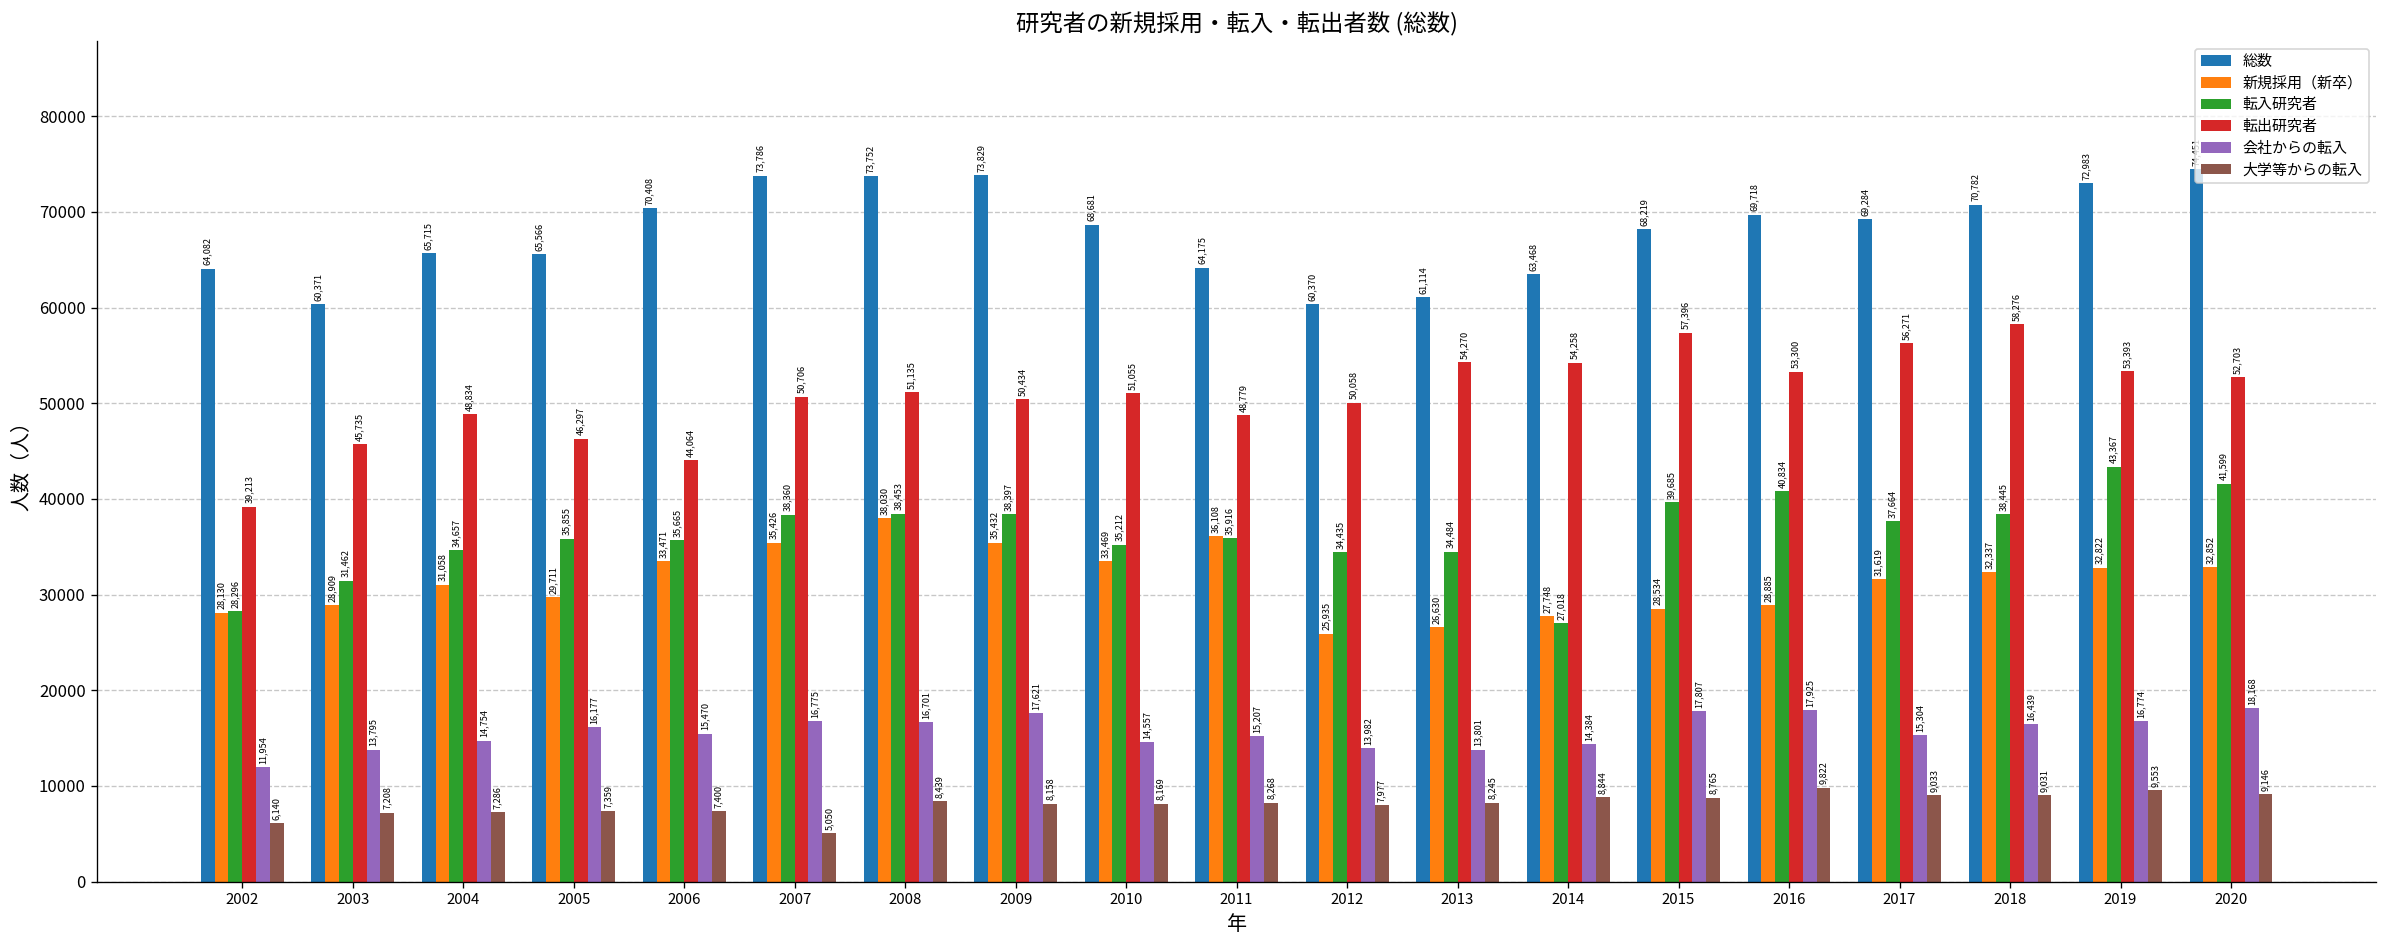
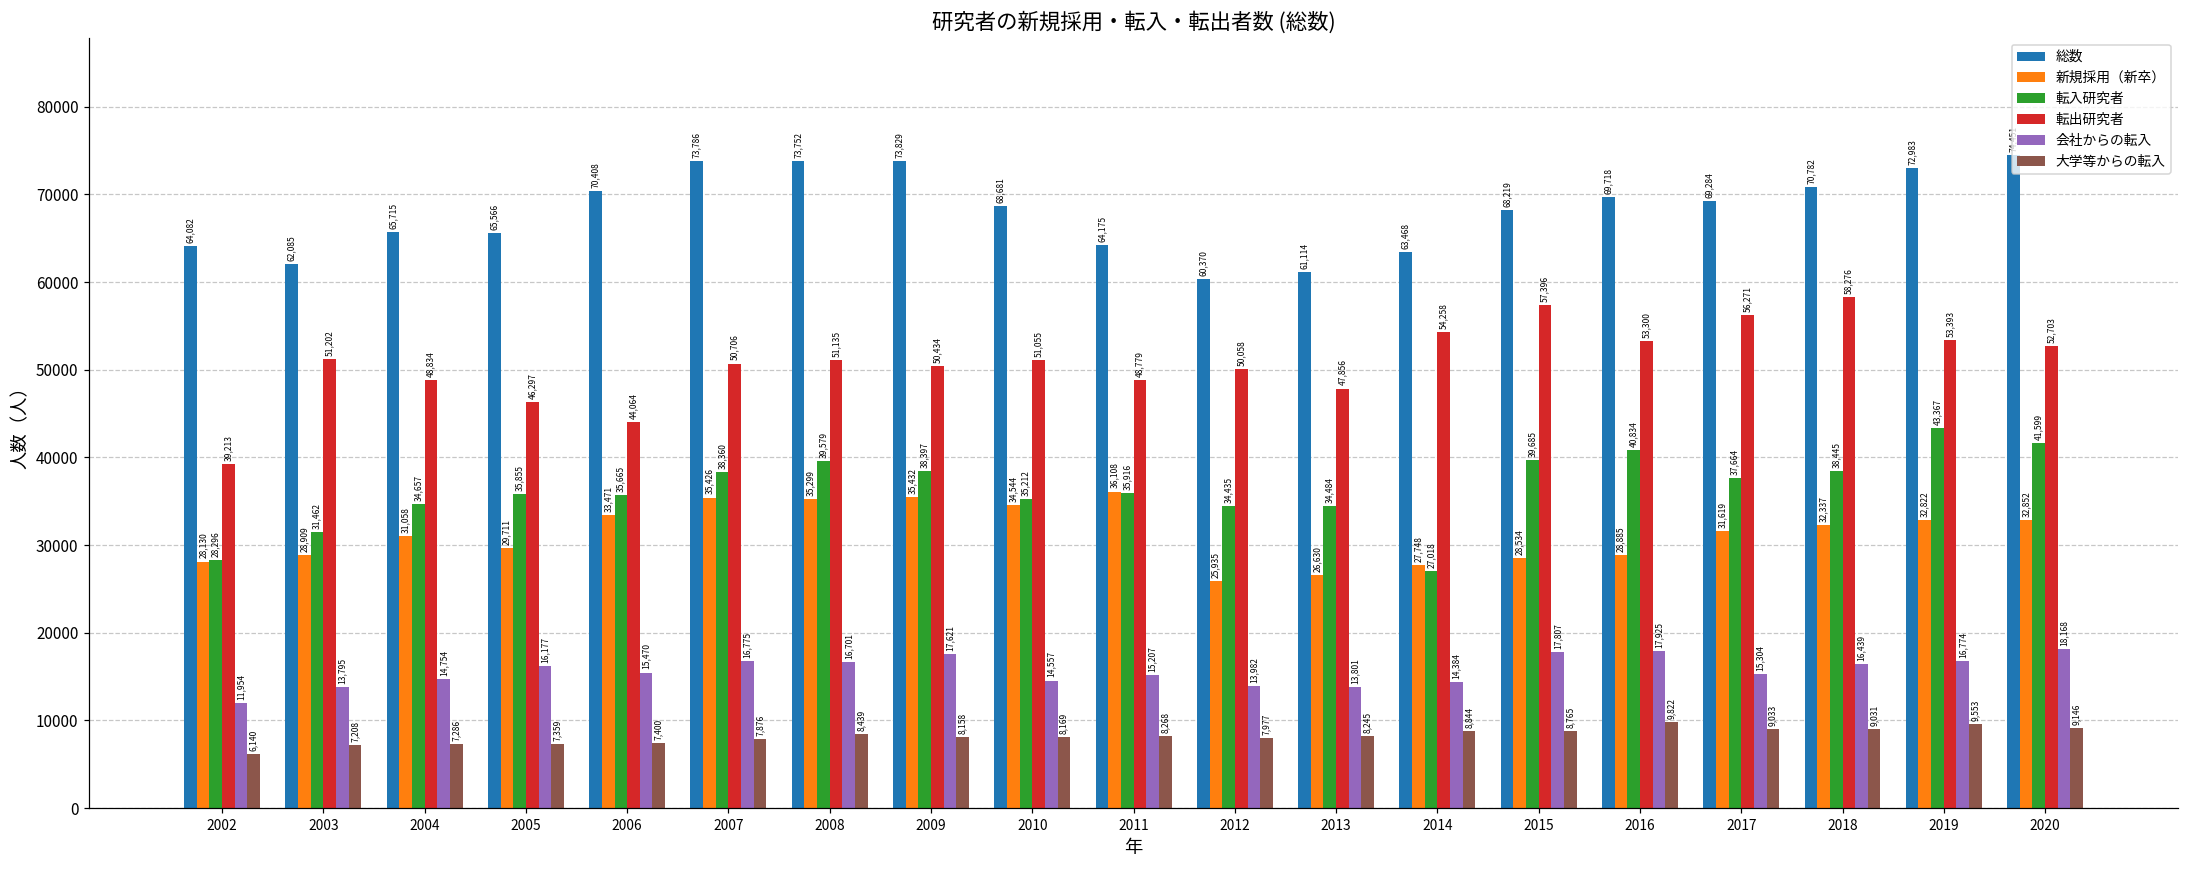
  {
    "総数": {
      "2002": "64,082",
-     "2003": "60,371",
+     "2003": "62,085",
      "2004": "65,715",
      "2005": "65,566",
      "2006": "70,408",
      "2007": "73,786",
      "2008": "73,752",
      "2009": "73,829",
      "2010": "68,681",
      "2011": "64,175",
      "2012": "60,370",
      "2013": "61,114",
      "2014": "63,468",
      "2015": "68,219",
      "2016": "69,718",
      "2017": "69,284",
      "2018": "70,782",
      "2019": "72,983"
    },
    "新規採用（新卒）": {
      "2002": "28,130",
      "2003": "28,909",
      "2004": "31,058",
      "2005": "29,711",
      "2006": "33,471",
      "2007": "35,426",
-     "2008": "38,030",
+     "2008": "35,299",
      "2009": "35,432",
-     "2010": "33,469",
+     "2010": "34,544",
      "2011": "36,108",
      "2012": "25,935",
      "2013": "26,630",
      "2014": "27,748",
      "2015": "28,534",
      "2016": "28,885",
      "2017": "31,619",
      "2018": "32,337",
      "2019": "32,822",
      "2020": "32,852"
    },
    "転入研究者": {
      "2002": "28,296",
      "2003": "31,462",
      "2004": "34,657",
      "2005": "35,855",
      "2006": "35,665",
      "2007": "38,360",
-     "2008": "38,453",
+     "2008": "39,579",
      "2009": "38,397",
      "2010": "35,212",
      "2011": "35,916",
      "2012": "34,435",
      "2013": "34,484",
      "2014": "27,018",
      "2015": "39,685",
      "2016": "40,834",
      "2017": "37,664",
      "2018": "38,445",
      "2019": "43,367",
      "2020": "41,599"
    },
    "転出研究者": {
      "2002": "39,213",
-     "2003": "45,735",
+     "2003": "51,202",
      "2004": "48,834",
      "2005": "46,297",
      "2006": "44,064",
      "2007": "50,706",
      "2008": "51,135",
      "2009": "50,434",
      "2010": "51,055",
      "2011": "48,779",
      "2012": "50,058",
-     "2013": "54,270",
+     "2013": "47,856",
      "2014": "54,258",
      "2015": "57,396",
      "2016": "53,300",
      "2017": "56,271",
      "2018": "58,276",
      "2019": "53,393",
      "2020": "52,703"
    },
    "会社からの転入": {
      "2002": "11,954",
      "2003": "13,795",
      "2004": "14,754",
      "2005": "16,177",
      "2006": "15,470",
      "2007": "16,775",
      "2008": "16,701",
      "2009": "17,621",
      "2010": "14,557",
      "2011": "15,207",
      "2012": "13,982",
      "2013": "13,801",
      "2014": "14,384",
      "2015": "17,807",
      "2016": "17,925",
      "2017": "15,304",
      "2018": "16,439",
      "2019": "16,774",
      "2020": "18,168"
    },
    "大学等からの転入": {
      "2002": "6,140",
      "2003": "7,208",
      "2004": "7,286",
      "2005": "7,359",
      "2006": "7,400",
-     "2007": "5,050",
+     "2007": "7,876",
      "2008": "8,439",
      "2009": "8,158",
      "2010": "8,169",
      "2011": "8,268",
      "2012": "7,977",
      "2013": "8,245",
      "2014": "8,844",
      "2015": "8,765",
      "2016": "9,822",
      "2017": "9,033",
      "2018": "9,031",
      "2019": "9,553",
      "2020": "9,146"
    }
  }
